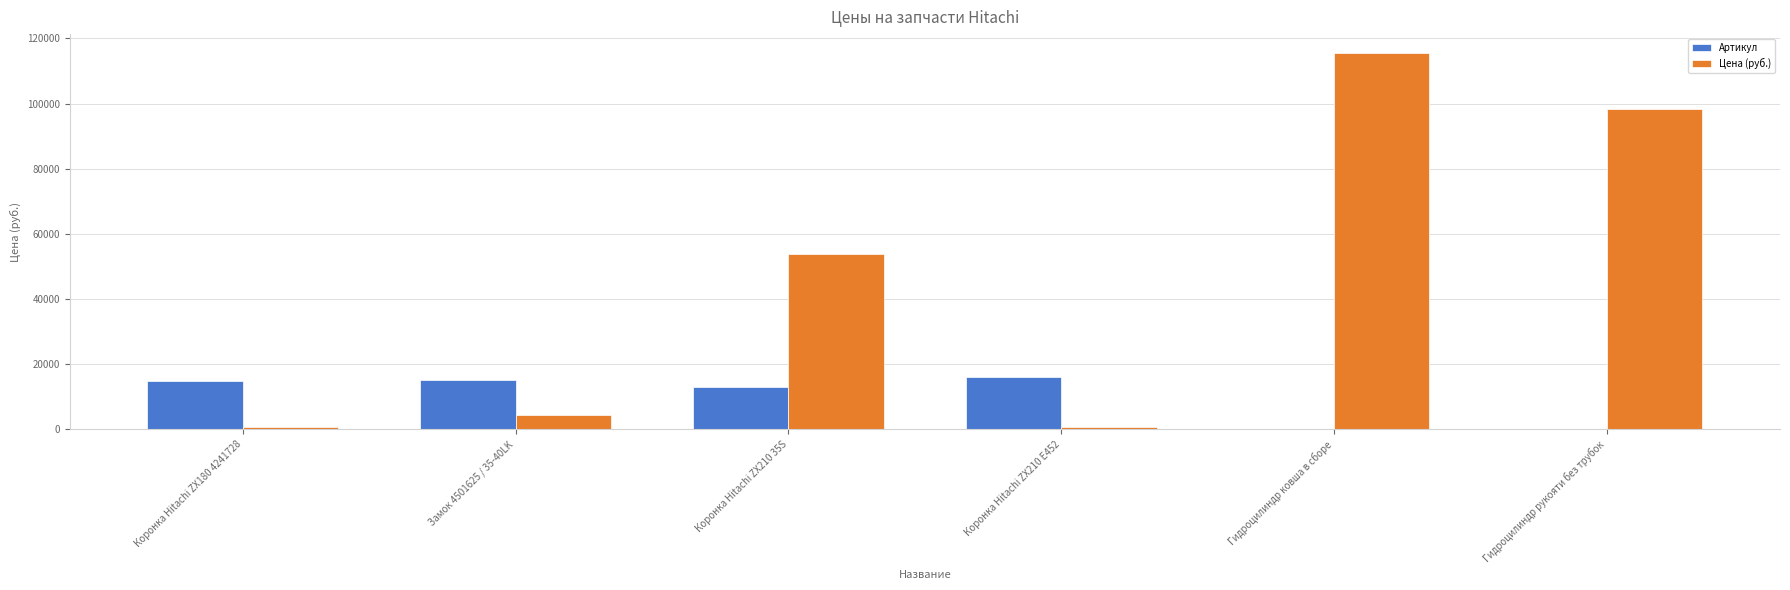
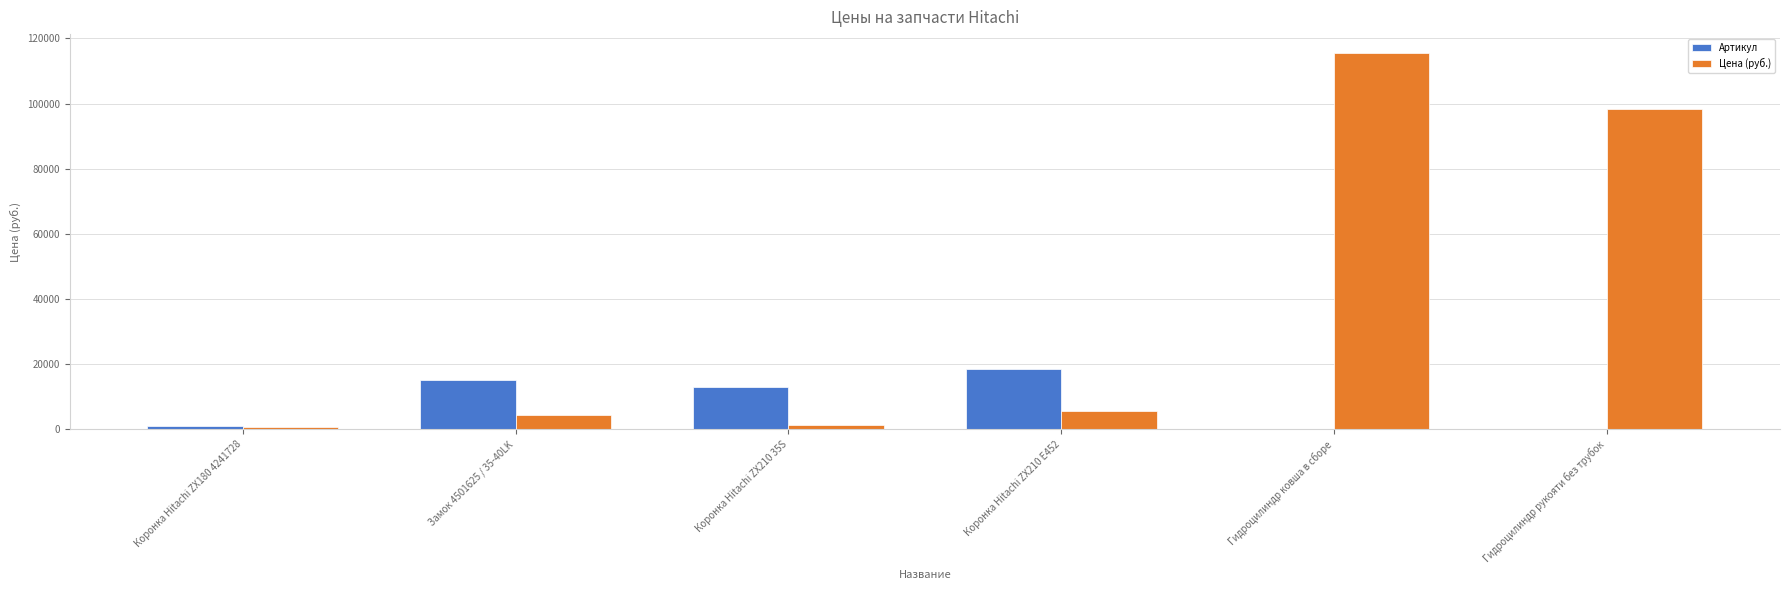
  {
    "Артикул": {
-     "Коронка Hitachi ZX180 4241728": 15000,
+     "Коронка Hitachi ZX180 4241728": 1000,
      "Замок 4501625 / 35-40LK": 15000,
      "Коронка Hitachi ZX210 35S": 13000,
-     "Коронка Hitachi ZX210 E452": 16000,
+     "Коронка Hitachi ZX210 E452": 19000,
      "Гидроцилиндр ковша в сборе": 0,
      "Гидроцилиндр рукояти без трубок": 0
    },
    "Цена (руб.)": {
      "Коронка Hitachi ZX180 4241728": 1000,
      "Замок 4501625 / 35-40LK": 4000,
-     "Коронка Hitachi ZX210 35S": 54000,
-     "Коронка Hitachi ZX210 E452": 1000,
+     "Коронка Hitachi ZX210 35S": 1000,
+     "Коронка Hitachi ZX210 E452": 6000,
      "Гидроцилиндр ковша в сборе": 116000,
      "Гидроцилиндр рукояти без трубок": 98000
    }
  }
